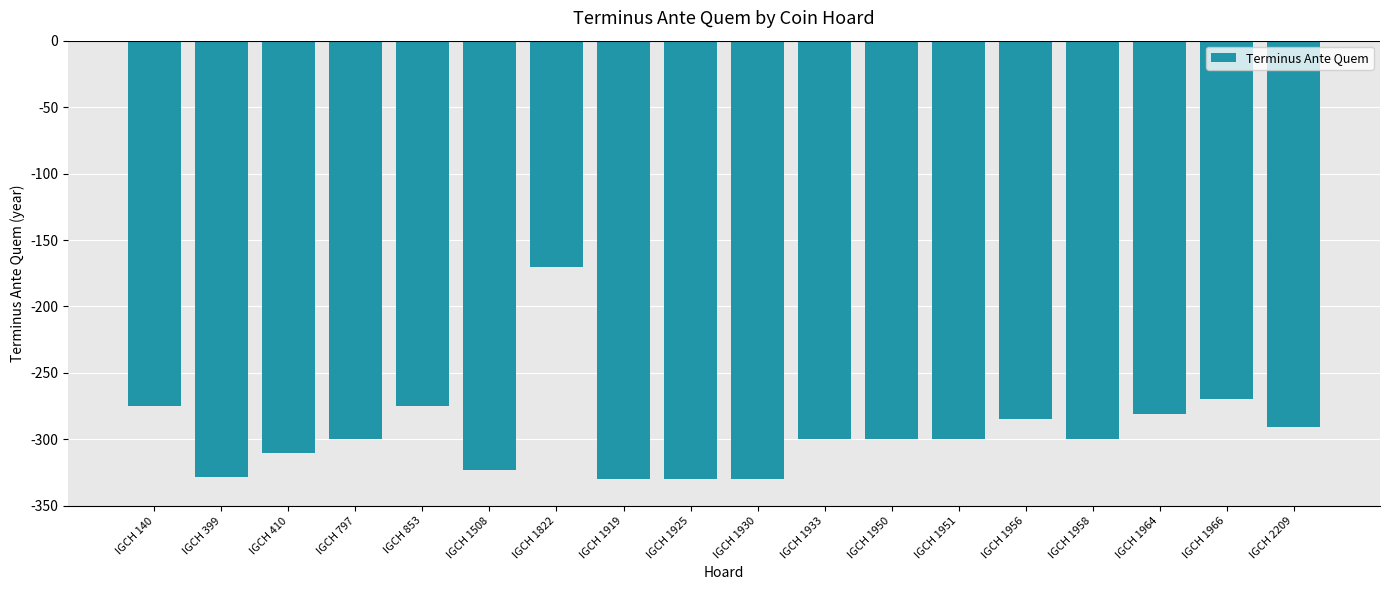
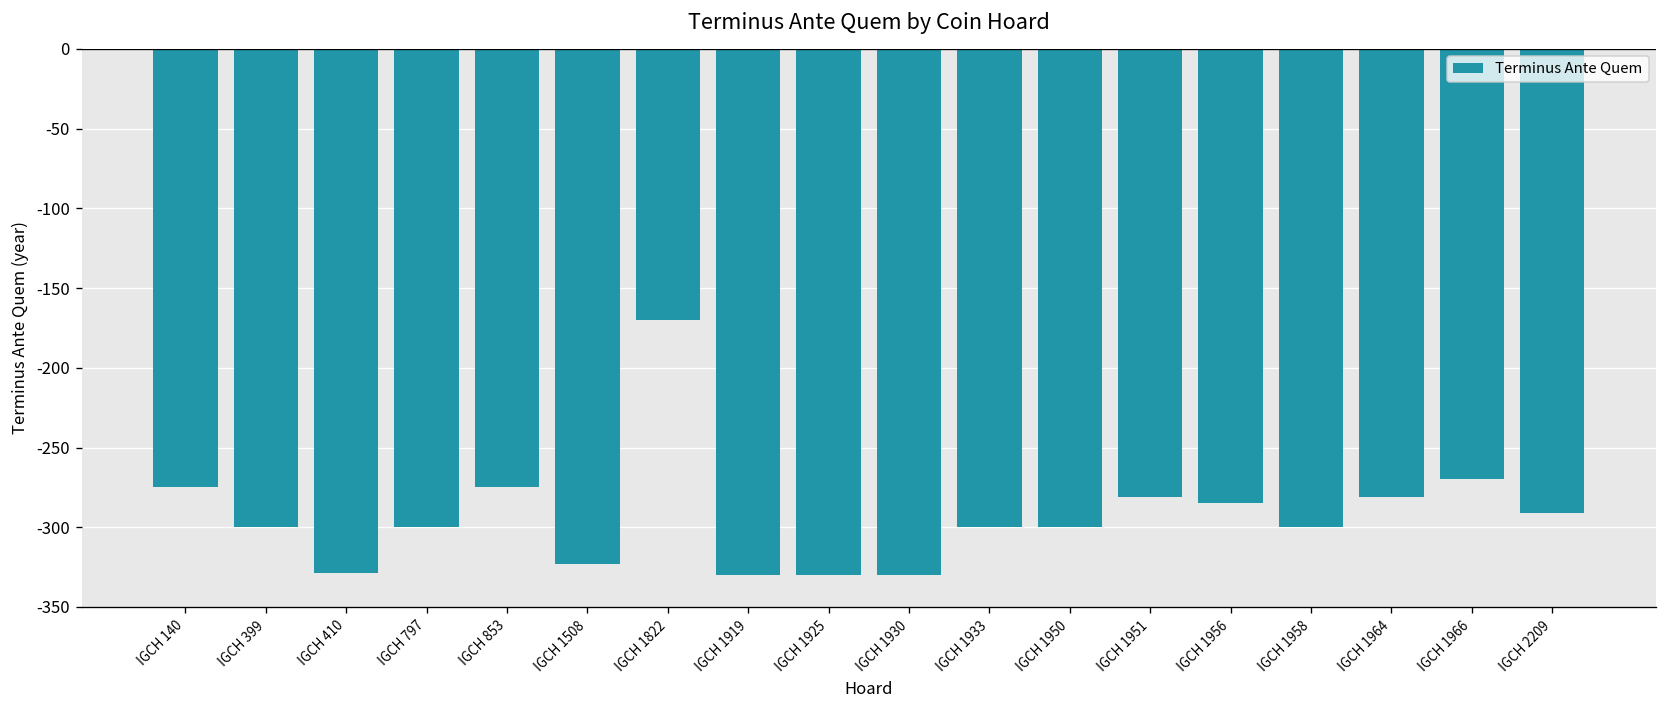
  {
    "IGCH 140": -275,
-   "IGCH 399": -328,
-   "IGCH 410": -310,
+   "IGCH 399": -300,
+   "IGCH 410": -329,
    "IGCH 797": -300,
    "IGCH 853": -275,
    "IGCH 1508": -323,
    "IGCH 1822": -170,
    "IGCH 1919": -330,
    "IGCH 1925": -330,
    "IGCH 1930": -330,
    "IGCH 1933": -300,
    "IGCH 1950": -300,
-   "IGCH 1951": -300,
+   "IGCH 1951": -281,
    "IGCH 1956": -285,
    "IGCH 1958": -300,
    "IGCH 1964": -281,
    "IGCH 1966": -270,
    "IGCH 2209": -291
  }
